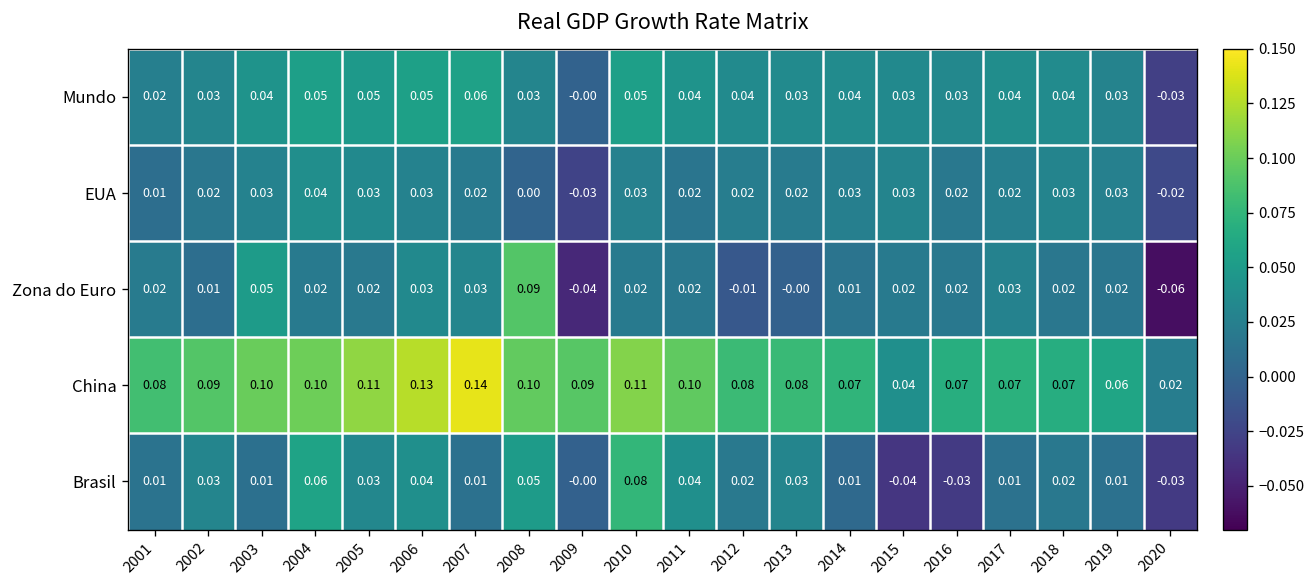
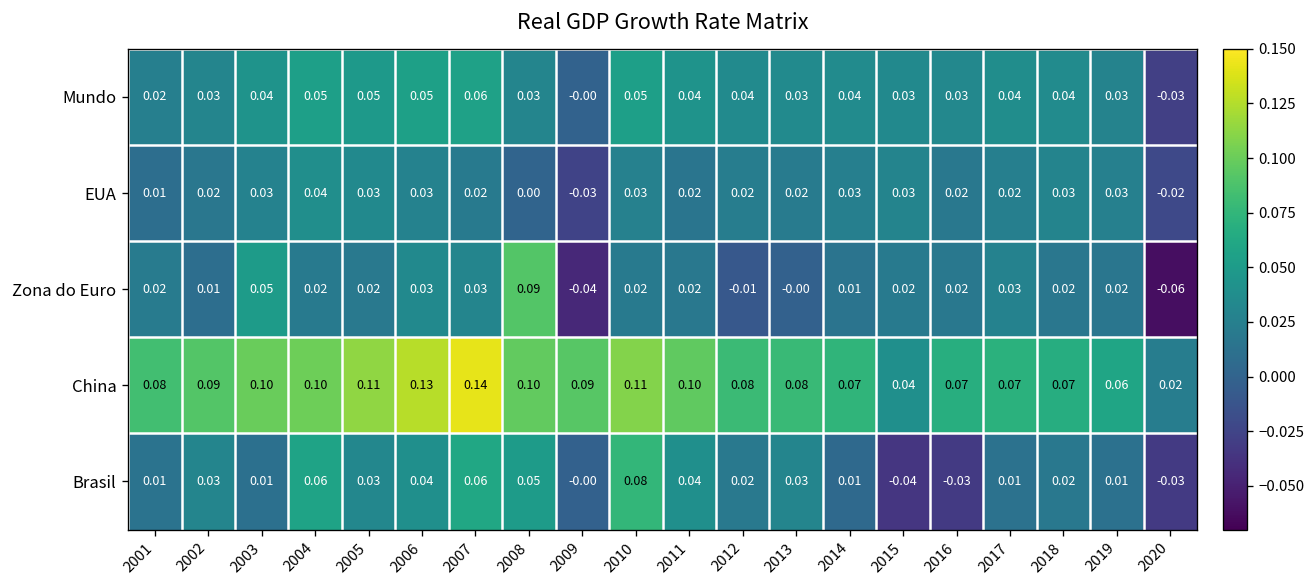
  {
    "Mundo": {
      "2001": 0.02,
      "2002": 0.03,
      "2003": 0.04,
      "2004": 0.05,
      "2005": 0.05,
      "2006": 0.05,
      "2007": 0.06,
      "2008": 0.03,
      "2009": -0.00,
      "2010": 0.05,
      "2011": 0.04,
      "2012": 0.04,
      "2013": 0.03,
      "2014": 0.04,
      "2015": 0.03,
      "2016": 0.03,
      "2017": 0.04,
      "2018": 0.04,
      "2019": 0.03,
      "2020": -0.03
    },
    "EUA": {
      "2001": 0.01,
      "2002": 0.02,
      "2003": 0.03,
      "2004": 0.04,
      "2005": 0.03,
      "2006": 0.03,
      "2007": 0.02,
      "2008": 0.00,
      "2009": -0.03,
      "2010": 0.03,
      "2011": 0.02,
      "2012": 0.02,
      "2013": 0.02,
      "2014": 0.03,
      "2015": 0.03,
      "2016": 0.02,
      "2017": 0.02,
      "2018": 0.03,
      "2019": 0.03,
      "2020": -0.02
    },
    "Zona do Euro": {
      "2001": 0.02,
      "2002": 0.01,
      "2003": 0.05,
      "2004": 0.02,
      "2005": 0.02,
      "2006": 0.03,
      "2007": 0.03,
      "2008": 0.09,
      "2009": -0.04,
      "2010": 0.02,
      "2011": 0.02,
      "2012": -0.01,
      "2013": -0.00,
      "2014": 0.01,
      "2015": 0.02,
      "2016": 0.02,
      "2017": 0.03,
      "2018": 0.02,
      "2019": 0.02,
      "2020": -0.06
    },
    "China": {
      "2001": 0.08,
      "2002": 0.09,
      "2003": 0.10,
      "2004": 0.10,
      "2005": 0.11,
      "2006": 0.13,
      "2007": 0.14,
      "2008": 0.10,
      "2009": 0.09,
      "2010": 0.11,
      "2011": 0.10,
      "2012": 0.08,
      "2013": 0.08,
      "2014": 0.07,
      "2015": 0.04,
      "2016": 0.07,
      "2017": 0.07,
      "2018": 0.07,
      "2019": 0.06,
      "2020": 0.02
    },
    "Brasil": {
      "2001": 0.01,
      "2002": 0.03,
      "2003": 0.01,
      "2004": 0.06,
      "2005": 0.03,
      "2006": 0.04,
-     "2007": 0.01,
+     "2007": 0.06,
      "2008": 0.05,
      "2009": -0.00,
      "2010": 0.08,
      "2011": 0.04,
      "2012": 0.02,
      "2013": 0.03,
      "2014": 0.01,
      "2015": -0.04,
      "2016": -0.03,
      "2017": 0.01,
      "2018": 0.02,
      "2019": 0.01,
      "2020": -0.03
    }
  }
